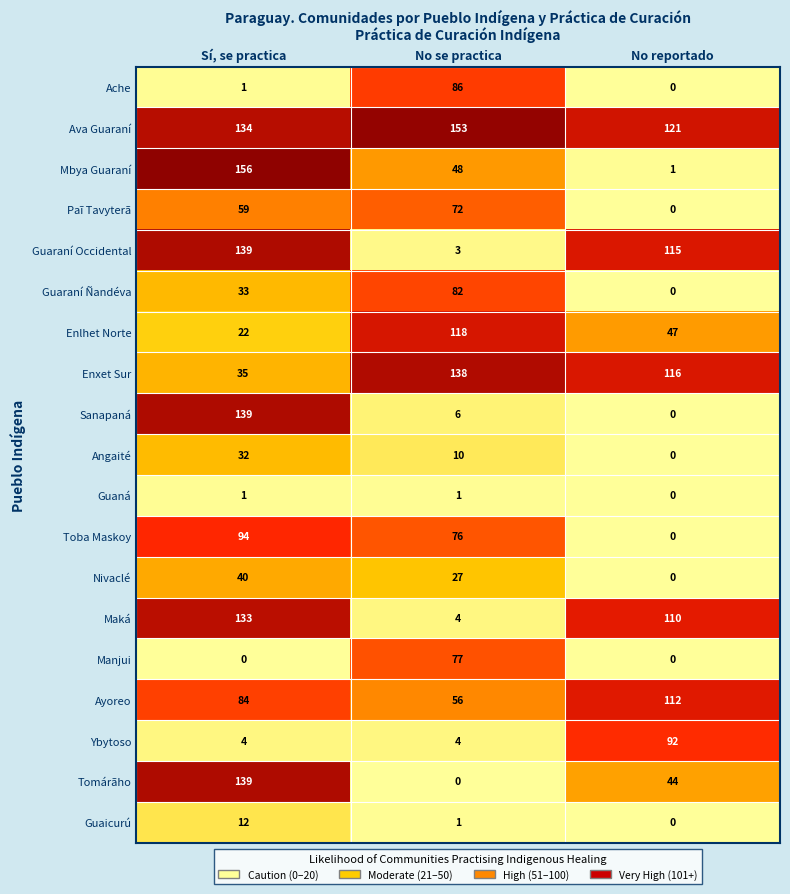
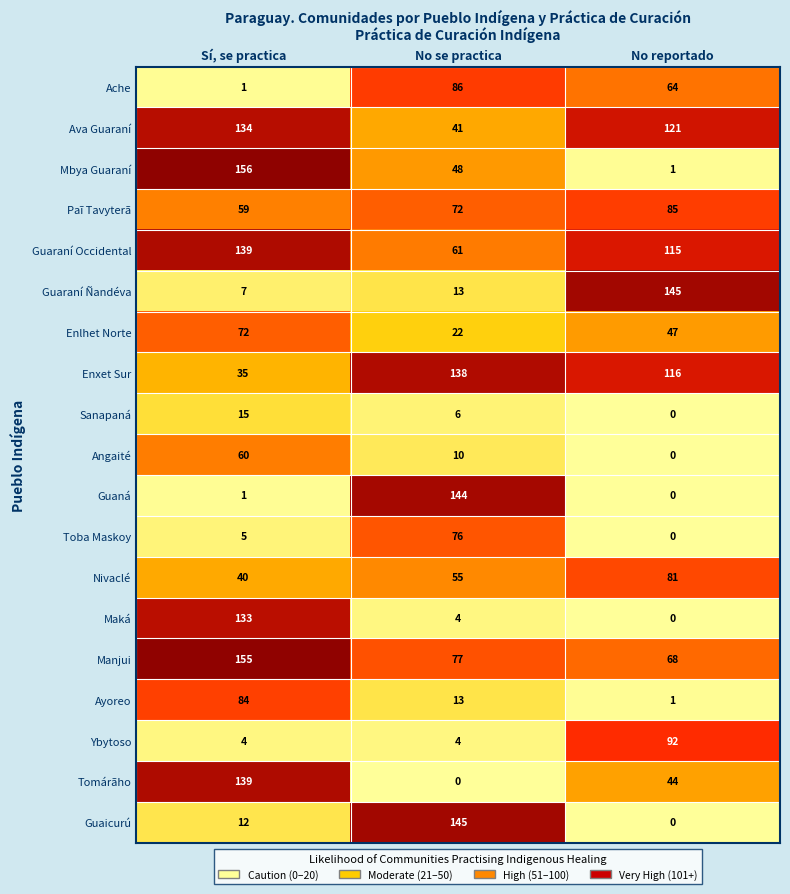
  {
    "Ache": {
      "Sí, se practica": 1,
      "No se practica": 86,
-     "No reportado": 0
+     "No reportado": 64
    },
    "Ava Guaraní": {
      "Sí, se practica": 134,
-     "No se practica": 153,
+     "No se practica": 41,
      "No reportado": 121
    },
    "Mbya Guaraní": {
      "Sí, se practica": 156,
      "No se practica": 48,
      "No reportado": 1
    },
    "Paĩ Tavyterã": {
      "Sí, se practica": 59,
      "No se practica": 72,
-     "No reportado": 0
+     "No reportado": 85
    },
    "Guaraní Occidental": {
      "Sí, se practica": 139,
-     "No se practica": 3,
+     "No se practica": 61,
      "No reportado": 115
    },
    "Guaraní Ñandéva": {
-     "Sí, se practica": 33,
-     "No se practica": 82,
-     "No reportado": 0
+     "Sí, se practica": 7,
+     "No se practica": 13,
+     "No reportado": 145
    },
    "Enlhet Norte": {
-     "Sí, se practica": 22,
-     "No se practica": 118,
+     "Sí, se practica": 72,
+     "No se practica": 22,
      "No reportado": 47
    },
    "Enxet Sur": {
      "Sí, se practica": 35,
      "No se practica": 138,
      "No reportado": 116
    },
    "Sanapaná": {
-     "Sí, se practica": 139,
+     "Sí, se practica": 15,
      "No se practica": 6,
      "No reportado": 0
    },
    "Angaité": {
-     "Sí, se practica": 32,
+     "Sí, se practica": 60,
      "No se practica": 10,
      "No reportado": 0
    },
    "Guaná": {
      "Sí, se practica": 1,
-     "No se practica": 1,
+     "No se practica": 144,
      "No reportado": 0
    },
    "Toba Maskoy": {
-     "Sí, se practica": 94,
+     "Sí, se practica": 5,
      "No se practica": 76,
      "No reportado": 0
    },
    "Nivaclé": {
      "Sí, se practica": 40,
-     "No se practica": 27,
-     "No reportado": 0
+     "No se practica": 55,
+     "No reportado": 81
    },
    "Maká": {
      "Sí, se practica": 133,
      "No se practica": 4,
-     "No reportado": 110
+     "No reportado": 0
    },
    "Manjui": {
-     "Sí, se practica": 0,
+     "Sí, se practica": 155,
      "No se practica": 77,
-     "No reportado": 0
+     "No reportado": 68
    },
    "Ayoreo": {
      "Sí, se practica": 84,
-     "No se practica": 56,
-     "No reportado": 112
+     "No se practica": 13,
+     "No reportado": 1
    },
    "Ybytoso": {
      "Sí, se practica": 4,
      "No se practica": 4,
      "No reportado": 92
    },
    "Tomárãho": {
      "Sí, se practica": 139,
      "No se practica": 0,
      "No reportado": 44
    },
    "Guaicurú": {
      "Sí, se practica": 12,
-     "No se practica": 1,
+     "No se practica": 145,
      "No reportado": 0
    }
  }
